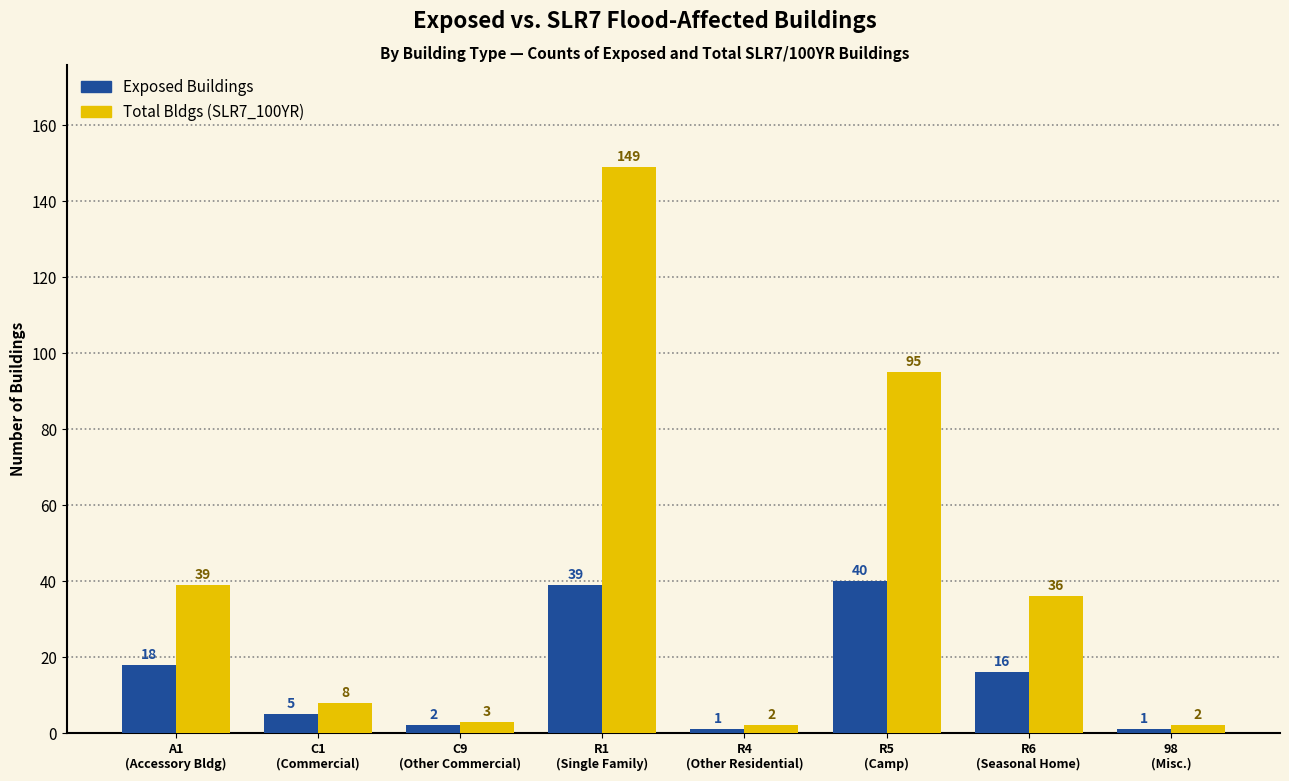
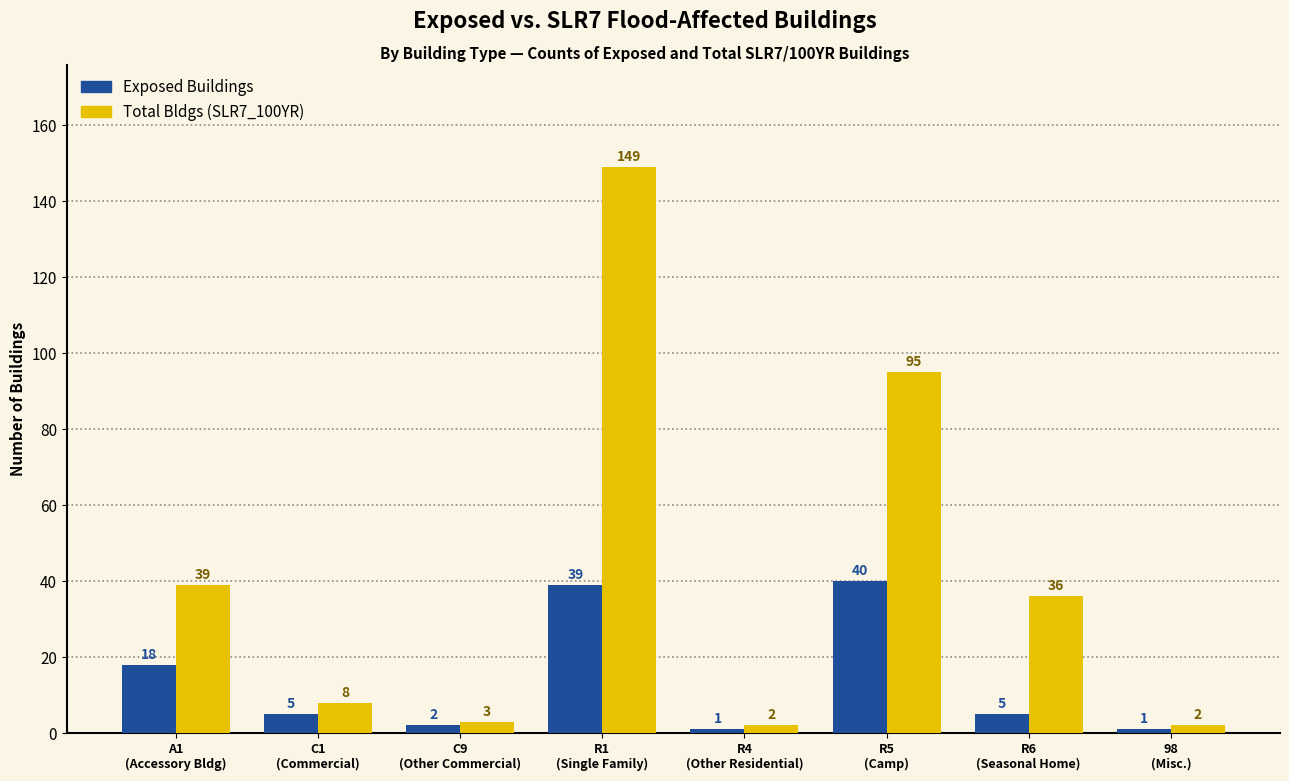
  {
    "Exposed Buildings": {
      "A1 (Accessory Bldg)": 18,
      "C1 (Commercial)": 5,
      "C9 (Other Commercial)": 2,
      "R1 (Single Family)": 39,
      "R4 (Other Residential)": 1,
      "R5 (Camp)": 40,
-     "R6 (Seasonal Home)": 16,
+     "R6 (Seasonal Home)": 5,
      "98 (Misc.)": 1
    },
    "Total Bldgs (SLR7_100YR)": {
      "A1 (Accessory Bldg)": 39,
      "C1 (Commercial)": 8,
      "C9 (Other Commercial)": 3,
      "R1 (Single Family)": 149,
      "R4 (Other Residential)": 2,
      "R5 (Camp)": 95,
      "R6 (Seasonal Home)": 36,
      "98 (Misc.)": 2
    }
  }
